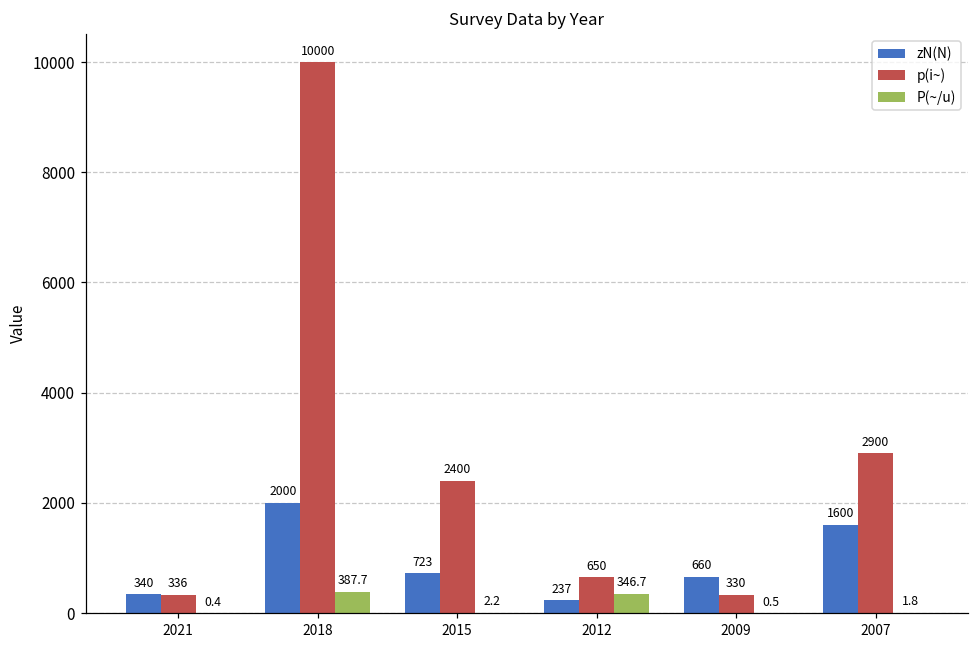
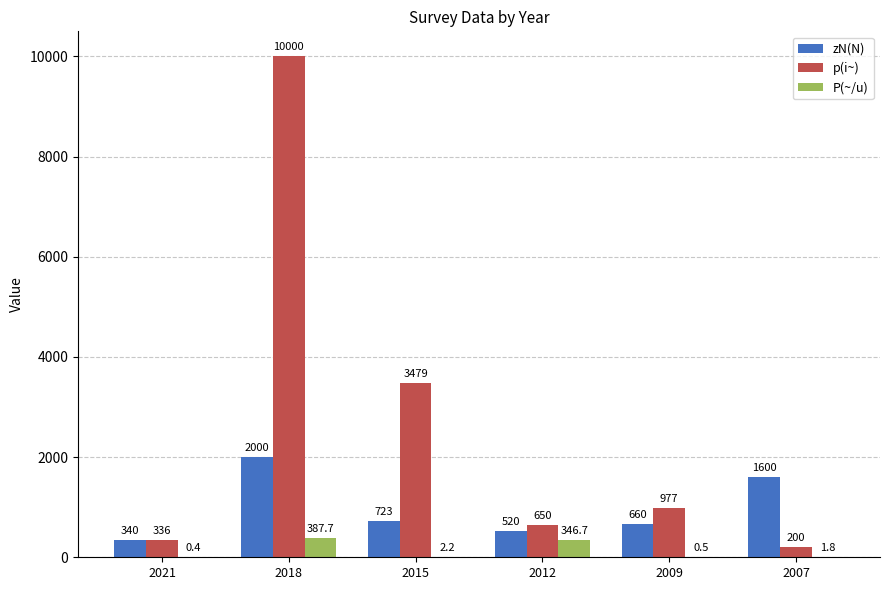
  {
    "zN(N)": {
      "2021": 340,
      "2018": 2000,
      "2015": 723,
-     "2012": 237,
+     "2012": 520,
      "2009": 660,
      "2007": 1600
    },
    "p(i~)": {
      "2021": 336,
      "2018": 10000,
-     "2015": 2400,
+     "2015": 3479,
      "2012": 650,
-     "2009": 330,
-     "2007": 2900
+     "2009": 977,
+     "2007": 200
    },
    "P(~/u)": {
      "2021": 0.4,
      "2018": 387.7,
      "2015": 2.2,
      "2012": 346.7,
      "2009": 0.5,
      "2007": 1.8
    }
  }
